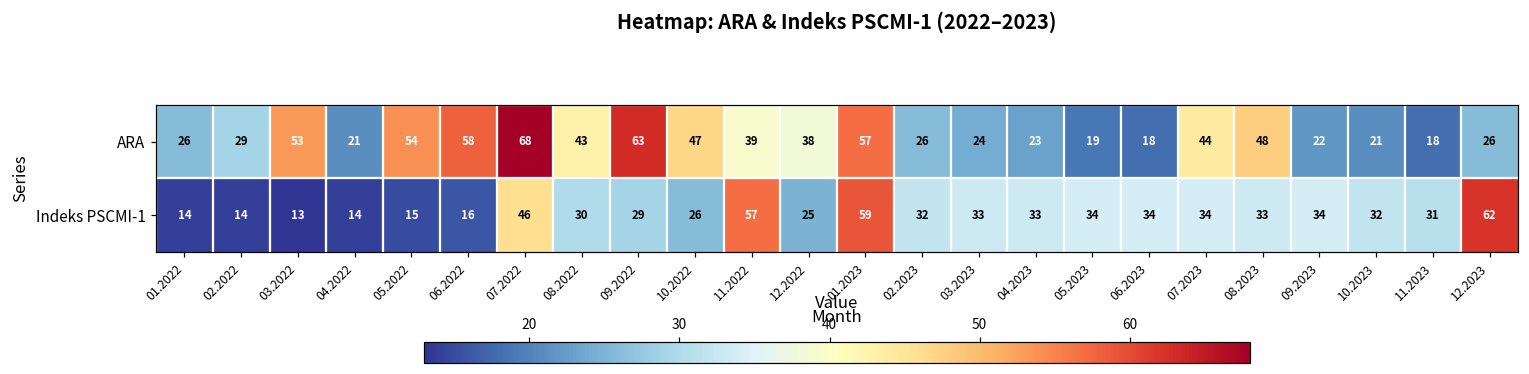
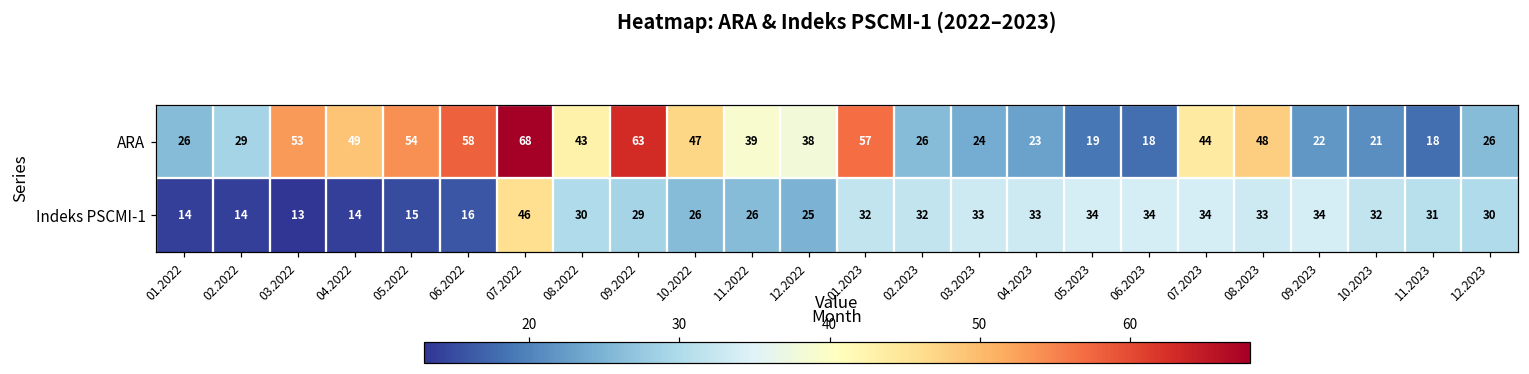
  {
    "ARA": {
      "01.2022": 26,
      "02.2022": 29,
      "03.2022": 53,
-     "04.2022": 21,
+     "04.2022": 49,
      "05.2022": 54,
      "06.2022": 58,
      "07.2022": 68,
      "08.2022": 43,
      "09.2022": 63,
      "10.2022": 47,
      "11.2022": 39,
      "12.2022": 38,
      "01.2023": 57,
      "02.2023": 26,
      "03.2023": 24,
      "04.2023": 23,
      "05.2023": 19,
      "06.2023": 18,
      "07.2023": 44,
      "08.2023": 48,
      "09.2023": 22,
      "10.2023": 21,
      "11.2023": 18,
      "12.2023": 26
    },
    "Indeks PSCMI-1": {
      "01.2022": 14,
      "02.2022": 14,
      "03.2022": 13,
      "04.2022": 14,
      "05.2022": 15,
      "06.2022": 16,
      "07.2022": 46,
      "08.2022": 30,
      "09.2022": 29,
      "10.2022": 26,
-     "11.2022": 57,
+     "11.2022": 26,
      "12.2022": 25,
-     "01.2023": 59,
+     "01.2023": 32,
      "02.2023": 32,
      "03.2023": 33,
      "04.2023": 33,
      "05.2023": 34,
      "06.2023": 34,
      "07.2023": 34,
      "08.2023": 33,
      "09.2023": 34,
      "10.2023": 32,
      "11.2023": 31,
-     "12.2023": 62
+     "12.2023": 30
    }
  }
